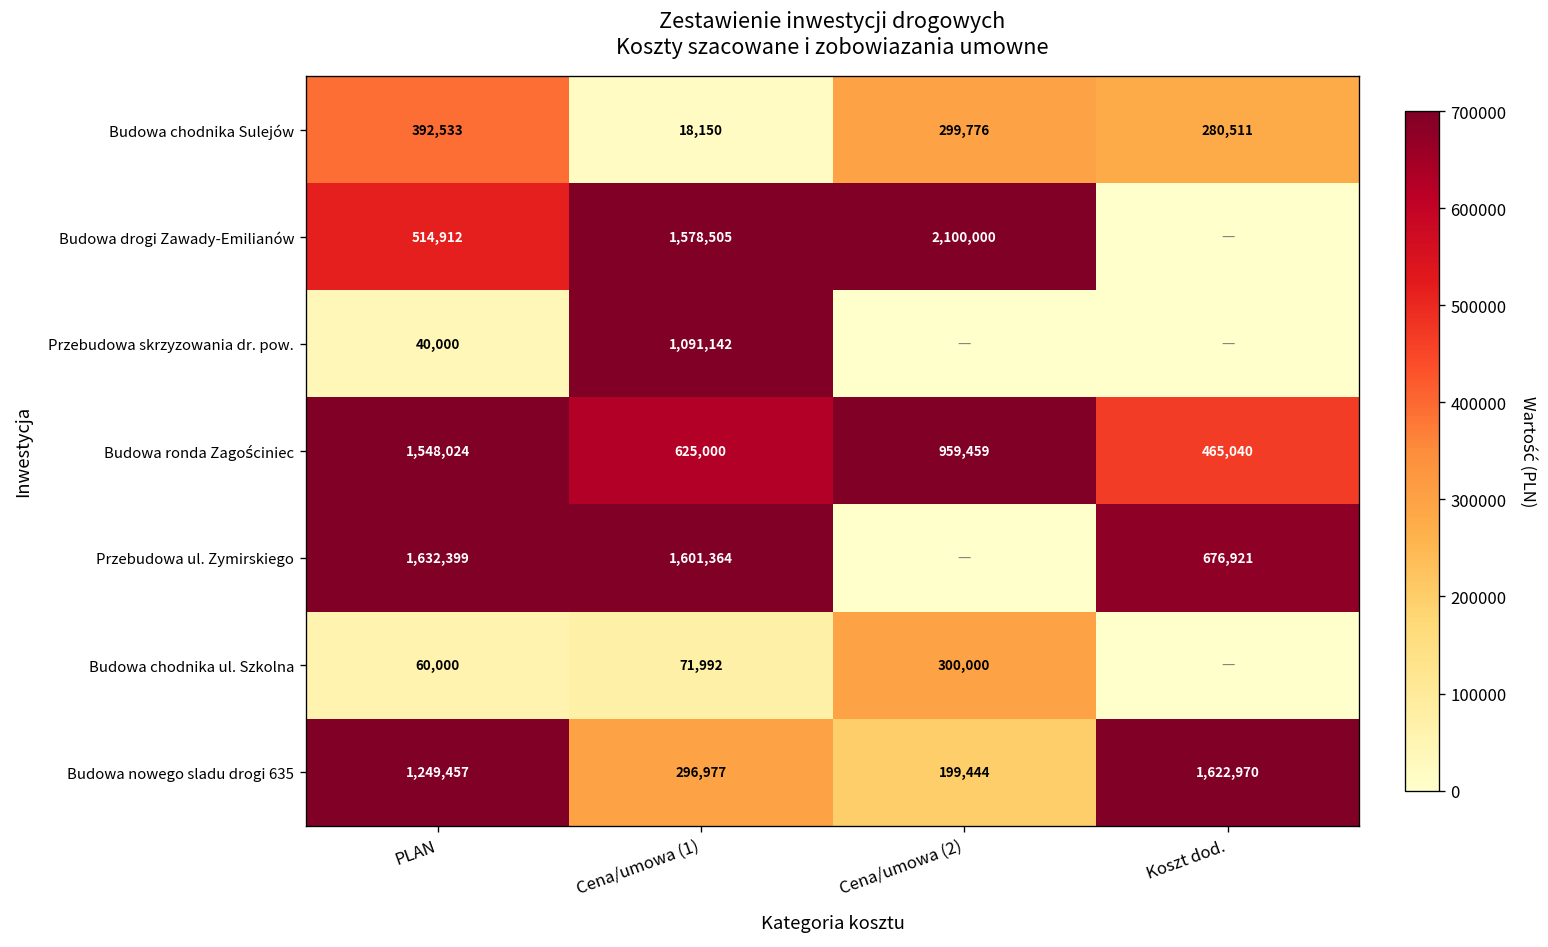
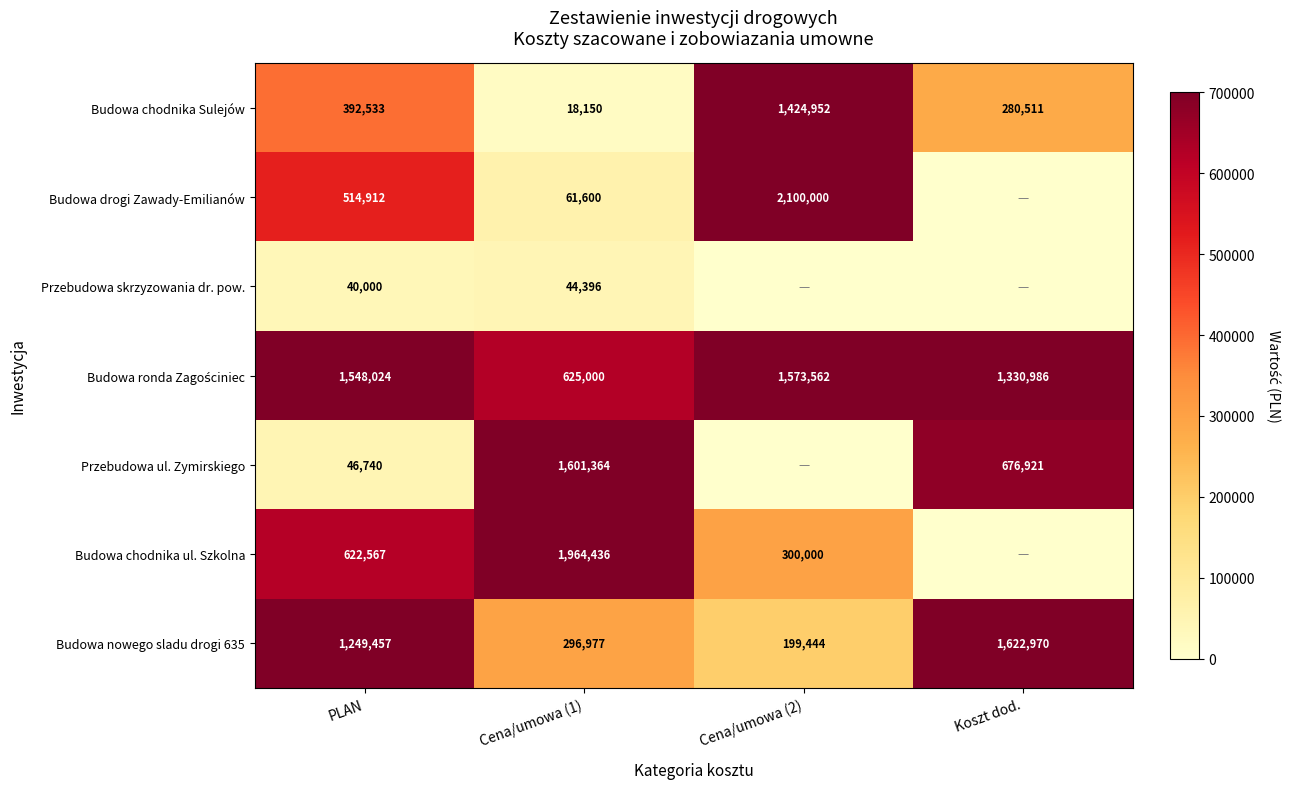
  {
    "Budowa chodnika Sulejów": {
      "PLAN": "392,533",
      "Cena/umowa (1)": "18,150",
-     "Cena/umowa (2)": "299,776",
+     "Cena/umowa (2)": "1,424,952",
      "Koszt dod.": "280,511"
    },
    "Budowa drogi Zawady-Emilianów": {
      "PLAN": "514,912",
-     "Cena/umowa (1)": "1,578,505",
+     "Cena/umowa (1)": "61,600",
      "Cena/umowa (2)": "2,100,000"
    },
    "Przebudowa skrzyzowania dr. pow.": {
      "PLAN": "40,000",
-     "Cena/umowa (1)": "1,091,142"
+     "Cena/umowa (1)": "44,396"
    },
    "Budowa ronda Zagościniec": {
      "PLAN": "1,548,024",
      "Cena/umowa (1)": "625,000",
-     "Cena/umowa (2)": "959,459",
-     "Koszt dod.": "465,040"
+     "Cena/umowa (2)": "1,573,562",
+     "Koszt dod.": "1,330,986"
    },
    "Przebudowa ul. Zymirskiego": {
-     "PLAN": "1,632,399",
+     "PLAN": "46,740",
      "Cena/umowa (1)": "1,601,364",
      "Koszt dod.": "676,921"
    },
    "Budowa chodnika ul. Szkolna": {
-     "PLAN": "60,000",
-     "Cena/umowa (1)": "71,992",
+     "PLAN": "622,567",
+     "Cena/umowa (1)": "1,964,436",
      "Cena/umowa (2)": "300,000"
    },
    "Budowa nowego sladu drogi 635": {
      "PLAN": "1,249,457",
      "Cena/umowa (1)": "296,977",
      "Cena/umowa (2)": "199,444",
      "Koszt dod.": "1,622,970"
    }
  }
